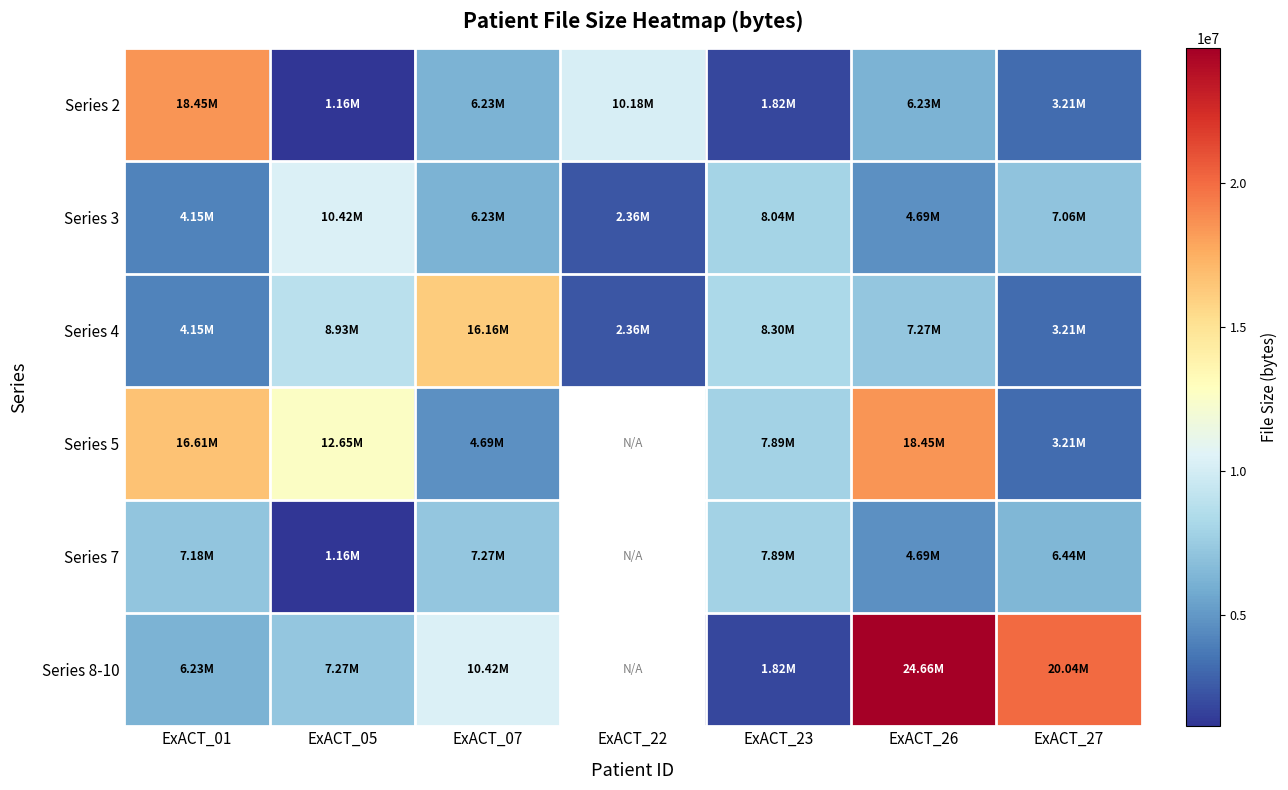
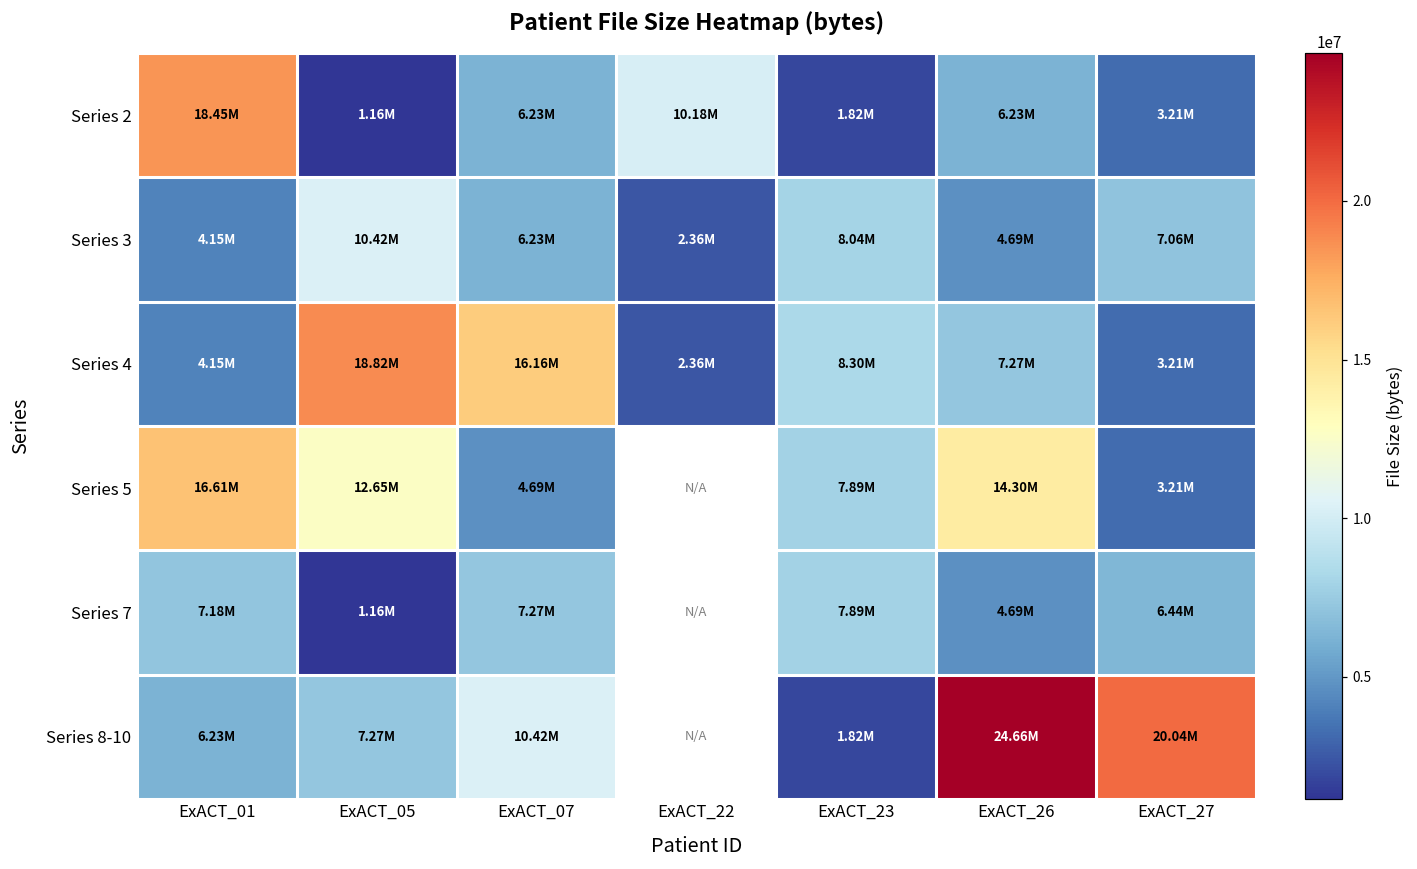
  {
    "Series 2": {
      "ExACT_01": "18.45M",
      "ExACT_05": "1.16M",
      "ExACT_07": "6.23M",
      "ExACT_22": "10.18M",
      "ExACT_23": "1.82M",
      "ExACT_26": "6.23M",
      "ExACT_27": "3.21M"
    },
    "Series 3": {
      "ExACT_01": "4.15M",
      "ExACT_05": "10.42M",
      "ExACT_07": "6.23M",
      "ExACT_22": "2.36M",
      "ExACT_23": "8.04M",
      "ExACT_26": "4.69M",
      "ExACT_27": "7.06M"
    },
    "Series 4": {
      "ExACT_01": "4.15M",
-     "ExACT_05": "8.93M",
+     "ExACT_05": "18.82M",
      "ExACT_07": "16.16M",
      "ExACT_22": "2.36M",
      "ExACT_23": "8.30M",
      "ExACT_26": "7.27M",
      "ExACT_27": "3.21M"
    },
    "Series 5": {
      "ExACT_01": "16.61M",
      "ExACT_05": "12.65M",
      "ExACT_07": "4.69M",
      "ExACT_23": "7.89M",
-     "ExACT_26": "18.45M",
+     "ExACT_26": "14.30M",
      "ExACT_27": "3.21M"
    },
    "Series 7": {
      "ExACT_01": "7.18M",
      "ExACT_05": "1.16M",
      "ExACT_07": "7.27M",
      "ExACT_23": "7.89M",
      "ExACT_26": "4.69M",
      "ExACT_27": "6.44M"
    },
    "Series 8-10": {
      "ExACT_01": "6.23M",
      "ExACT_05": "7.27M",
      "ExACT_07": "10.42M",
      "ExACT_23": "1.82M",
      "ExACT_26": "24.66M",
      "ExACT_27": "20.04M"
    }
  }
